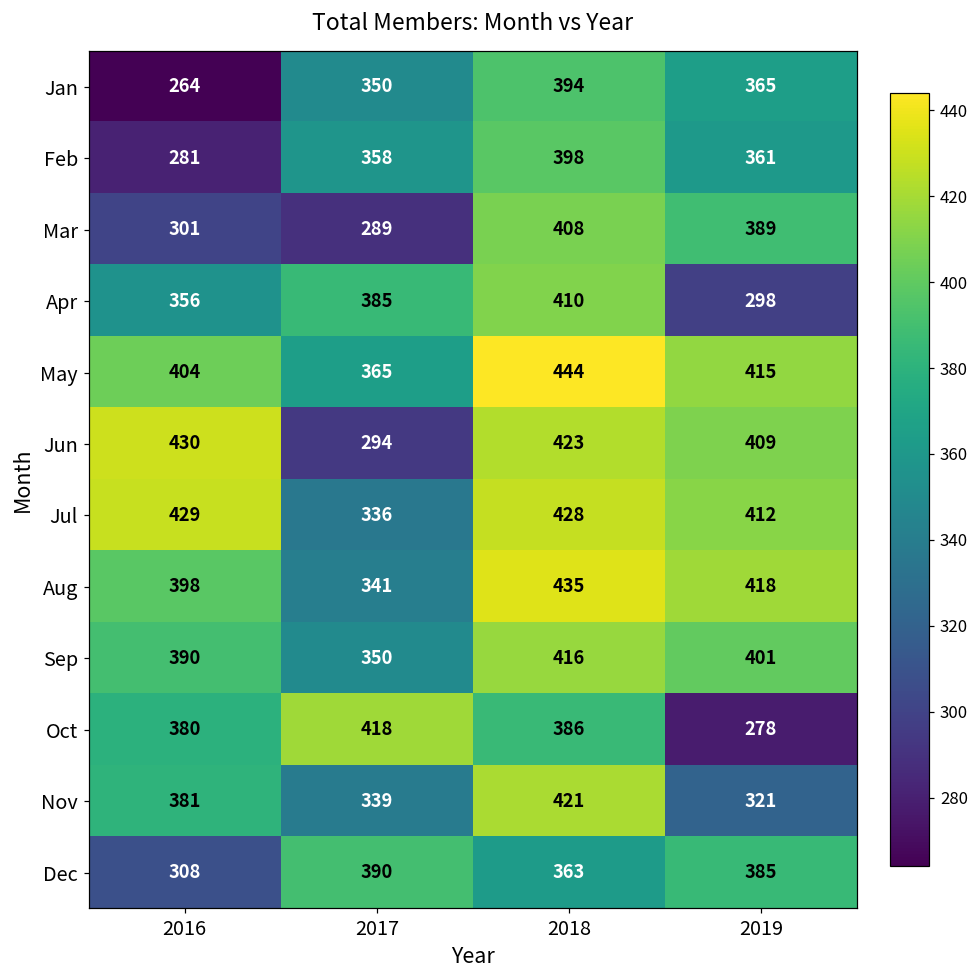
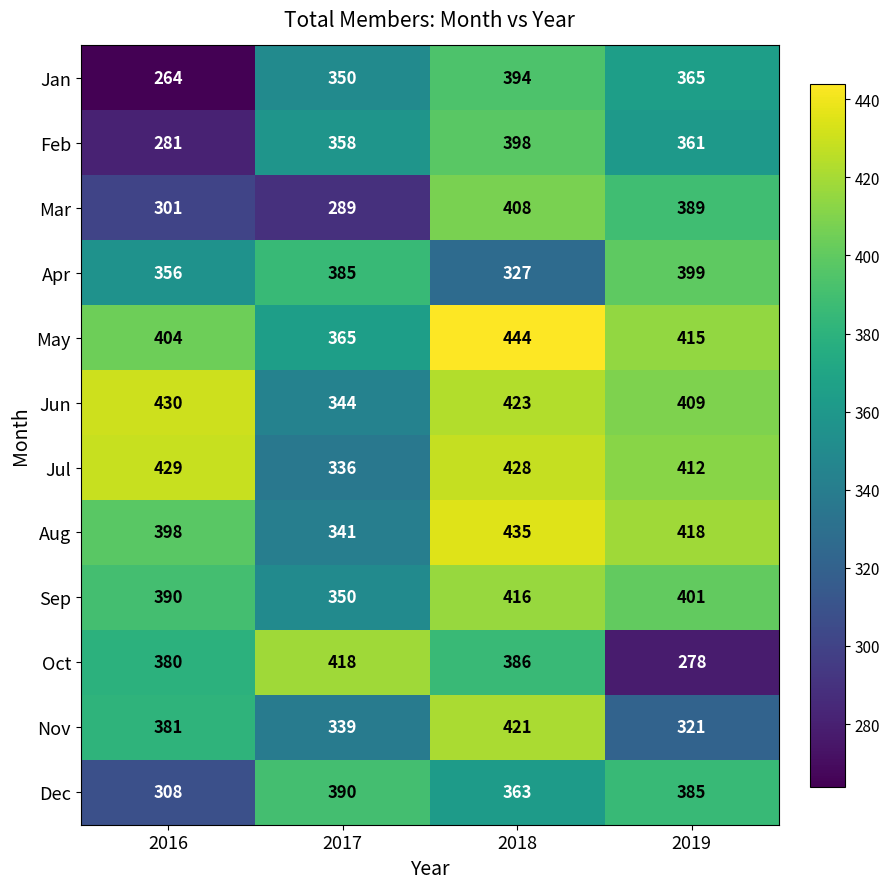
  {
    "Jan": {
      "2016": 264,
      "2017": 350,
      "2018": 394,
      "2019": 365
    },
    "Feb": {
      "2016": 281,
      "2017": 358,
      "2018": 398,
      "2019": 361
    },
    "Mar": {
      "2016": 301,
      "2017": 289,
      "2018": 408,
      "2019": 389
    },
    "Apr": {
      "2016": 356,
      "2017": 385,
-     "2018": 410,
-     "2019": 298
+     "2018": 327,
+     "2019": 399
    },
    "May": {
      "2016": 404,
      "2017": 365,
      "2018": 444,
      "2019": 415
    },
    "Jun": {
      "2016": 430,
-     "2017": 294,
+     "2017": 344,
      "2018": 423,
      "2019": 409
    },
    "Jul": {
      "2016": 429,
      "2017": 336,
      "2018": 428,
      "2019": 412
    },
    "Aug": {
      "2016": 398,
      "2017": 341,
      "2018": 435,
      "2019": 418
    },
    "Sep": {
      "2016": 390,
      "2017": 350,
      "2018": 416,
      "2019": 401
    },
    "Oct": {
      "2016": 380,
      "2017": 418,
      "2018": 386,
      "2019": 278
    },
    "Nov": {
      "2016": 381,
      "2017": 339,
      "2018": 421,
      "2019": 321
    },
    "Dec": {
      "2016": 308,
      "2017": 390,
      "2018": 363,
      "2019": 385
    }
  }
